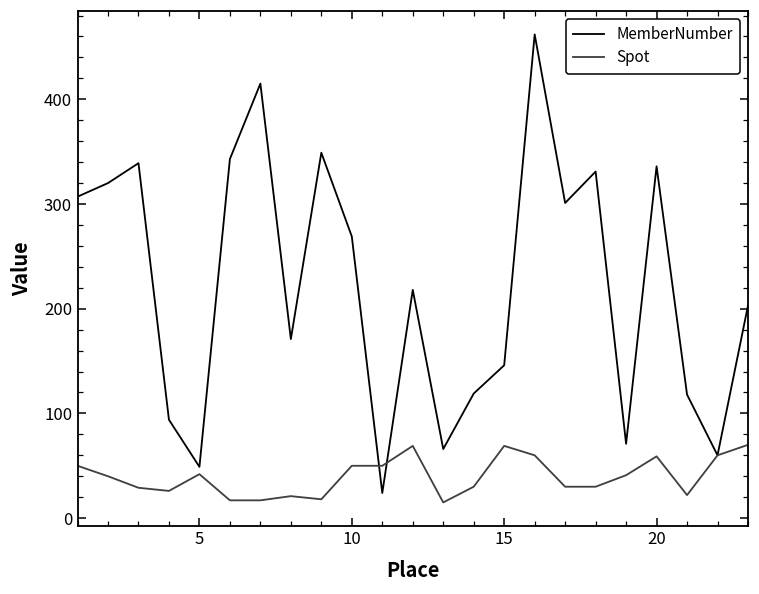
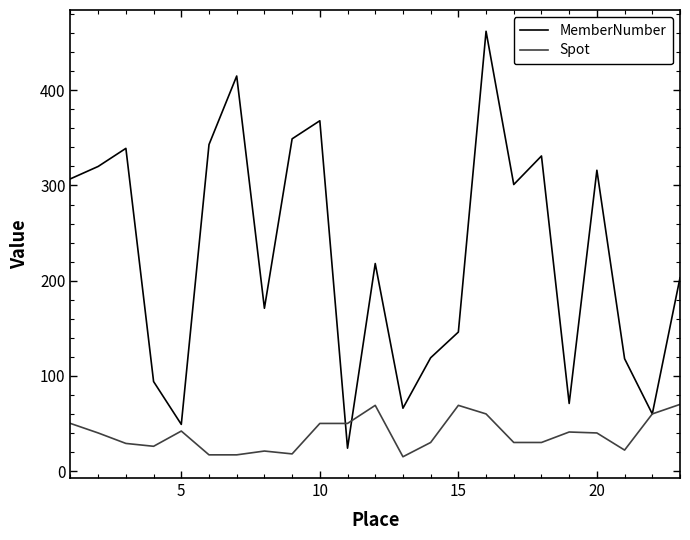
  {
    "MemberNumber": {
      "5": 50,
-     "10": 270,
+     "10": 370,
      "15": 150,
-     "20": 340
+     "20": 320
    },
    "Spot": {
      "5": 40,
      "10": 50,
      "15": 70,
-     "20": 60
+     "20": 40
    }
  }
